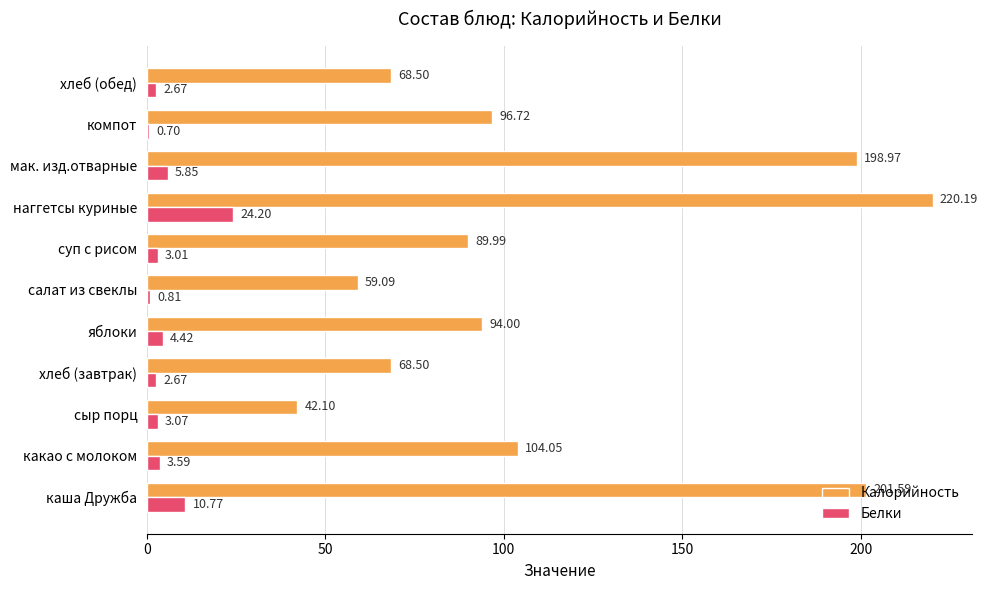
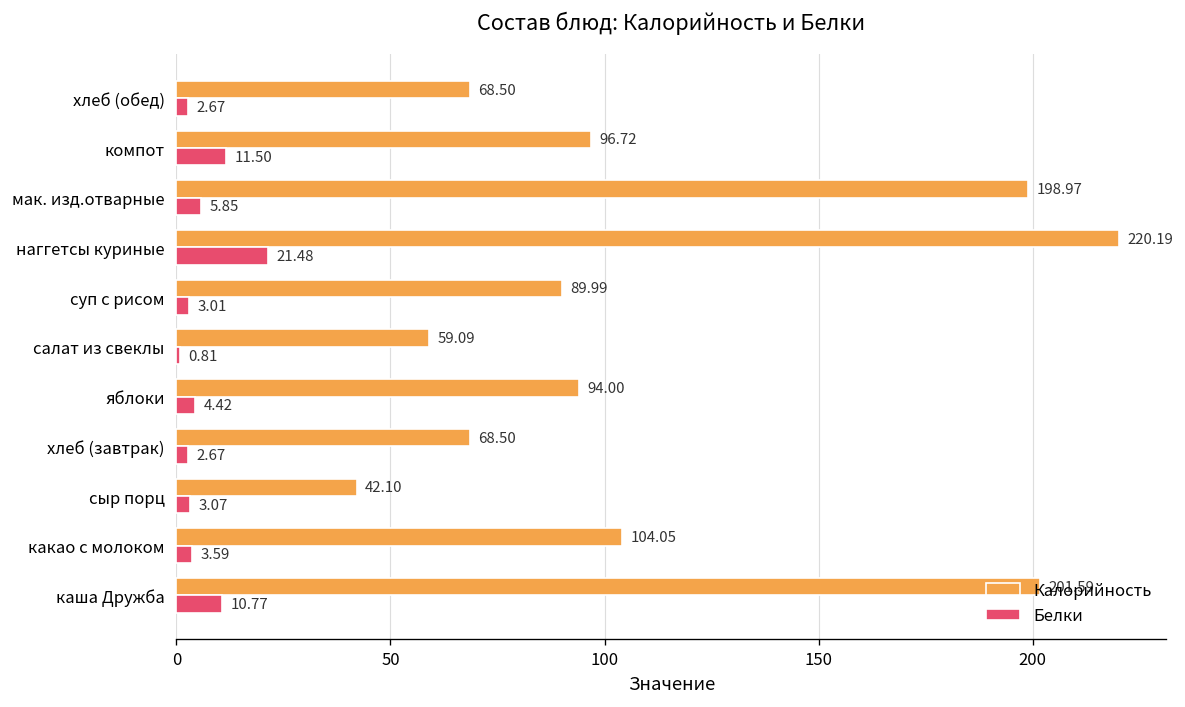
  {
    "Калорийность": {
      "хлеб (обед)": 68.50,
      "компот": 96.72,
      "мак. изд.отварные": 198.97,
      "наггетсы куриные": 220.19,
      "суп с рисом": 89.99,
      "салат из свеклы": 59.09,
      "яблоки": 94.00,
      "хлеб (завтрак)": 68.50,
      "сыр порц": 42.10,
      "какао с молоком": 104.05,
      "каша Дружба": 201.59
    },
    "Белки": {
      "хлеб (обед)": 2.67,
-     "компот": 0.70,
+     "компот": 11.50,
      "мак. изд.отварные": 5.85,
-     "наггетсы куриные": 24.20,
+     "наггетсы куриные": 21.48,
      "суп с рисом": 3.01,
      "салат из свеклы": 0.81,
      "яблоки": 4.42,
      "хлеб (завтрак)": 2.67,
      "сыр порц": 3.07,
      "какао с молоком": 3.59,
      "каша Дружба": 10.77
    }
  }
